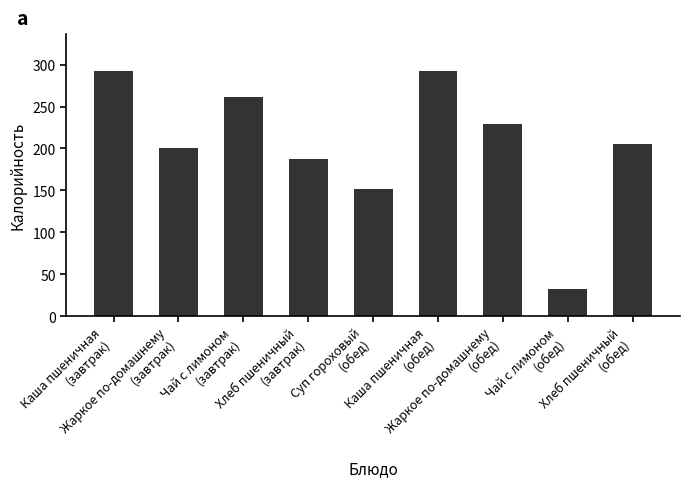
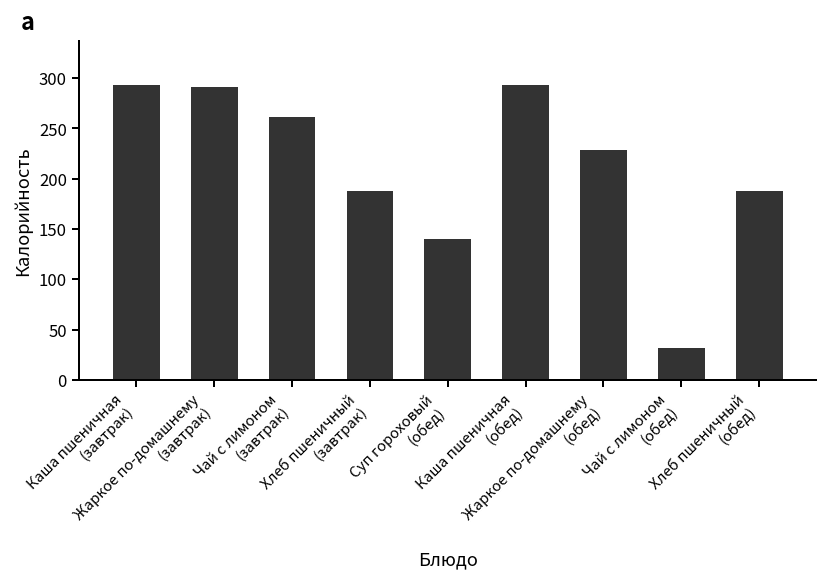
  {
    "Каша пшеничная (завтрак)": 290,
-   "Жаркое по-домашнему (завтрак)": 200,
+   "Жаркое по-домашнему (завтрак)": 290,
    "Чай с лимоном (завтрак)": 260,
    "Хлеб пшеничный (завтрак)": 190,
-   "Суп гороховый (обед)": 150,
+   "Суп гороховый (обед)": 140,
    "Каша пшеничная (обед)": 290,
    "Жаркое по-домашнему (обед)": 230,
    "Чай с лимоном (обед)": 30,
-   "Хлеб пшеничный (обед)": 210
+   "Хлеб пшеничный (обед)": 190
  }
